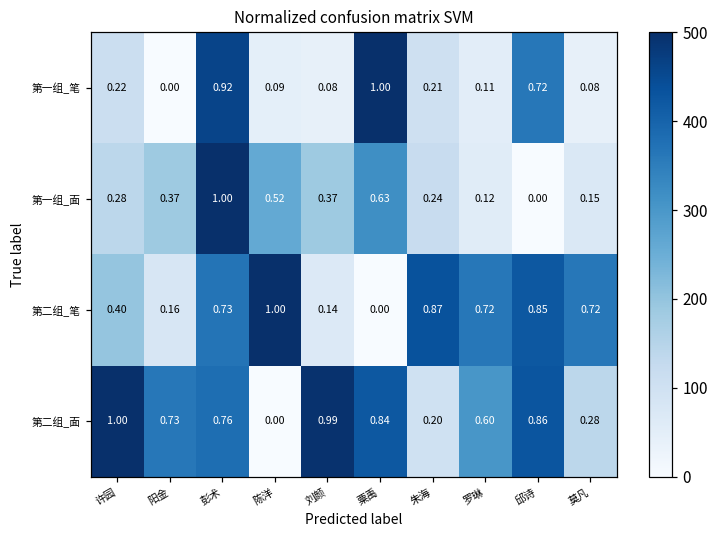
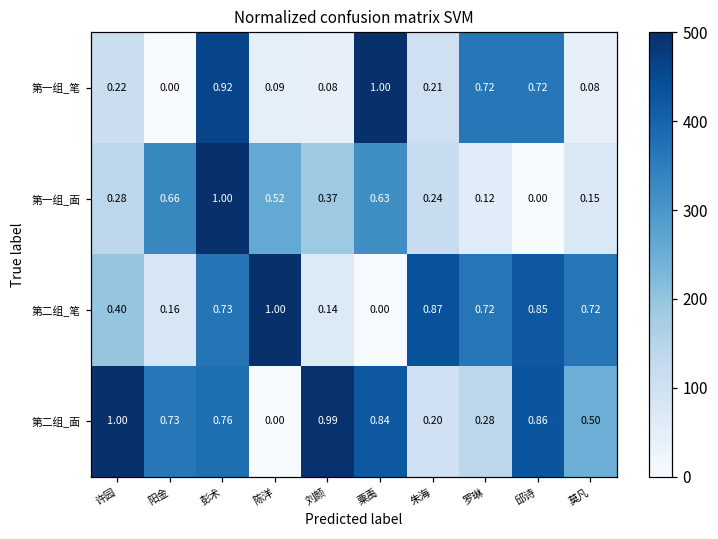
  {
    "第一组_笔": {
      "许园": 0.22,
      "阳金": 0.00,
      "彭术": 0.92,
      "陈洋": 0.09,
      "刘颜": 0.08,
      "粟禹": 1.00,
      "朱海": 0.21,
-     "罗琳": 0.11,
+     "罗琳": 0.72,
      "邱诗": 0.72,
      "莫凡": 0.08
    },
    "第一组_面": {
      "许园": 0.28,
-     "阳金": 0.37,
+     "阳金": 0.66,
      "彭术": 1.00,
      "陈洋": 0.52,
      "刘颜": 0.37,
      "粟禹": 0.63,
      "朱海": 0.24,
      "罗琳": 0.12,
      "邱诗": 0.00,
      "莫凡": 0.15
    },
    "第二组_笔": {
      "许园": 0.40,
      "阳金": 0.16,
      "彭术": 0.73,
      "陈洋": 1.00,
      "刘颜": 0.14,
      "粟禹": 0.00,
      "朱海": 0.87,
      "罗琳": 0.72,
      "邱诗": 0.85,
      "莫凡": 0.72
    },
    "第二组_面": {
      "许园": 1.00,
      "阳金": 0.73,
      "彭术": 0.76,
      "陈洋": 0.00,
      "刘颜": 0.99,
      "粟禹": 0.84,
      "朱海": 0.20,
-     "罗琳": 0.60,
+     "罗琳": 0.28,
      "邱诗": 0.86,
-     "莫凡": 0.28
+     "莫凡": 0.50
    }
  }
